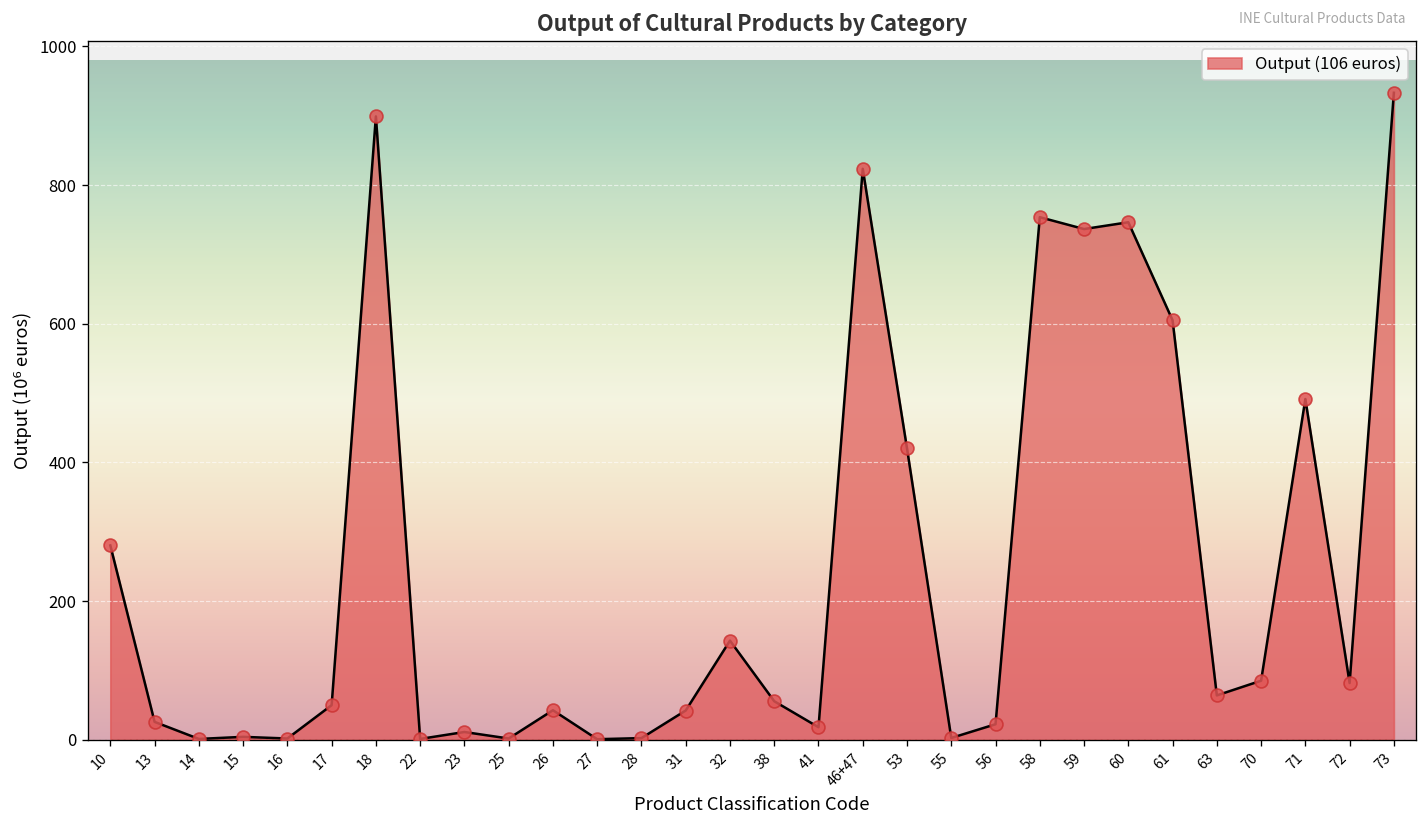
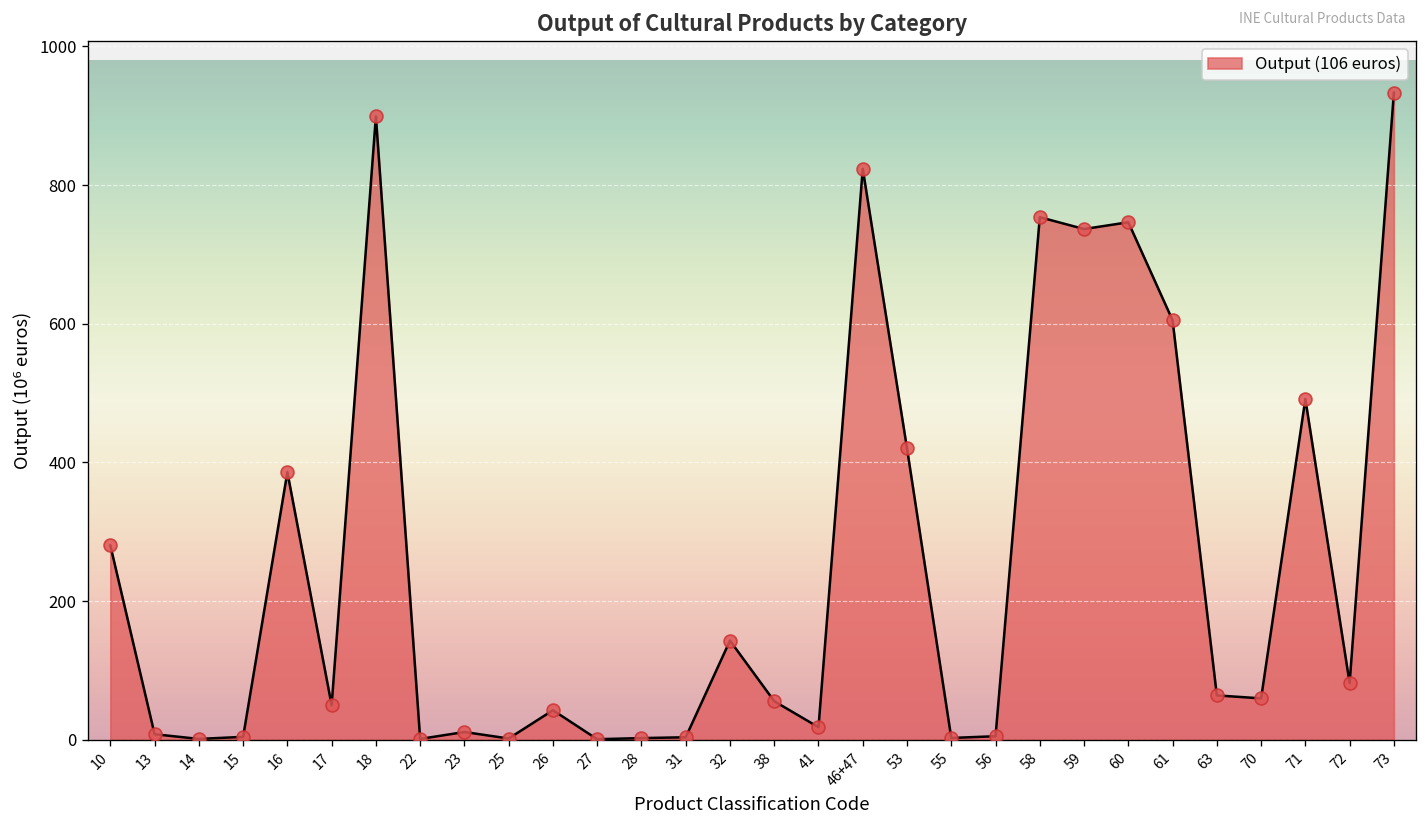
  {
    "10": 280,
-   "13": 30,
+   "13": 10,
    "14": 0,
    "15": 0,
-   "16": 0,
+   "16": 390,
    "17": 50,
    "18": 900,
    "22": 0,
    "23": 10,
    "25": 0,
    "26": 40,
    "27": 0,
    "28": 0,
-   "31": 40,
+   "31": 0,
    "32": 140,
    "38": 60,
    "41": 20,
    "46+47": 820,
    "53": 420,
    "55": 0,
-   "56": 20,
+   "56": 0,
    "58": 750,
    "59": 740,
    "60": 750,
    "61": 600,
    "63": 60,
-   "70": 80,
+   "70": 60,
    "71": 490,
    "72": 80,
    "73": 930
  }
